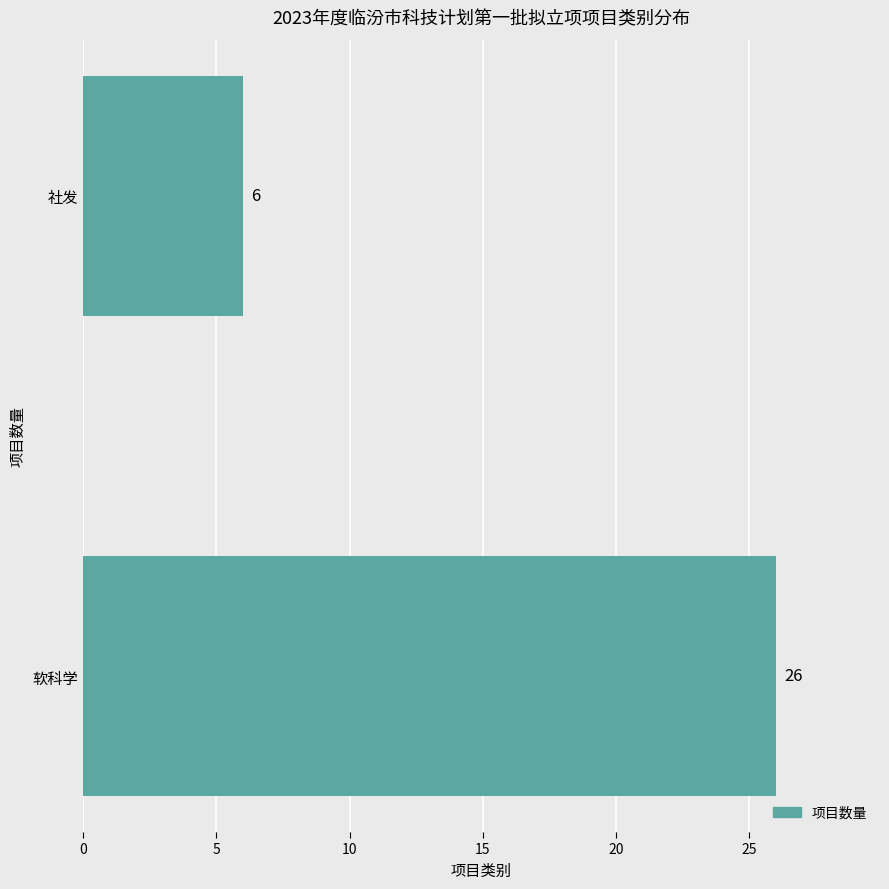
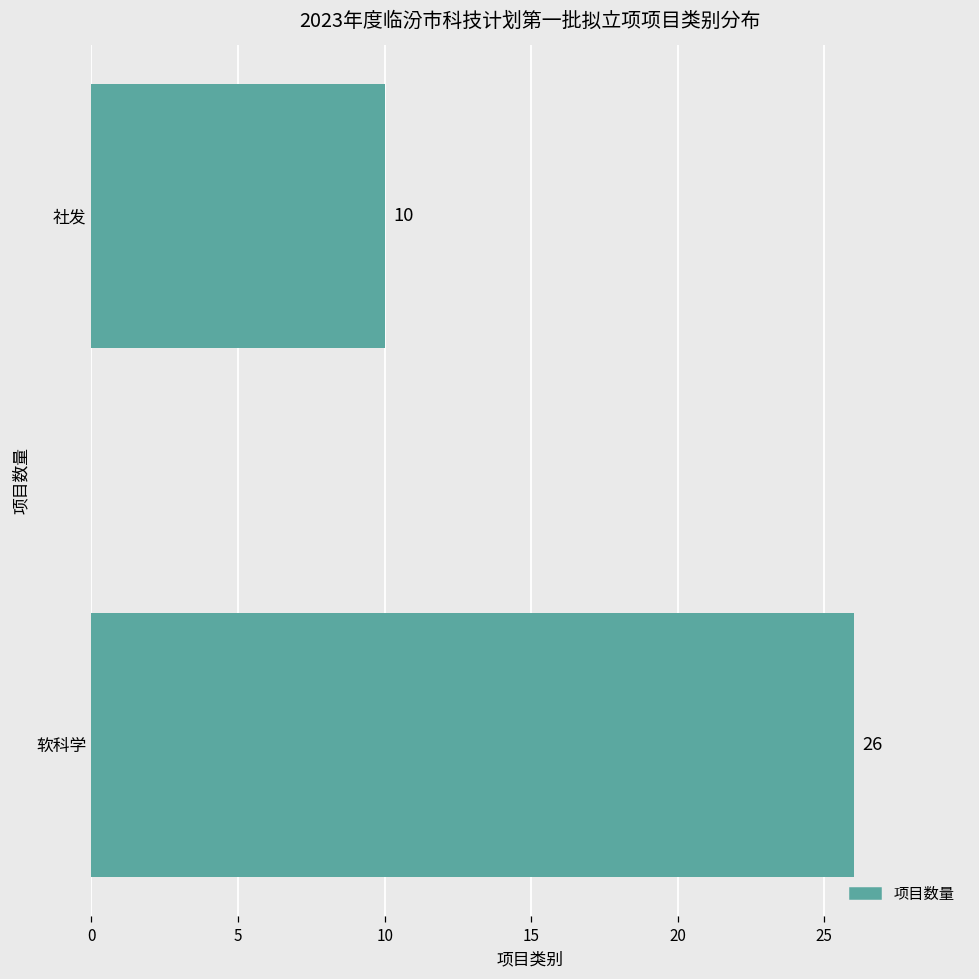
  {
-   "社发": 6,
+   "社发": 10,
    "软科学": 26
  }
